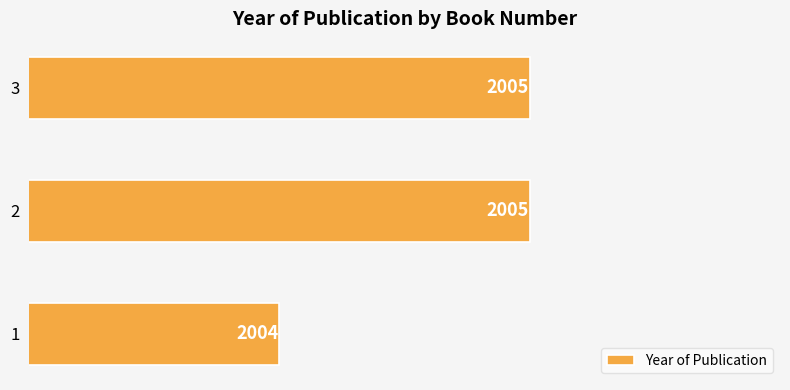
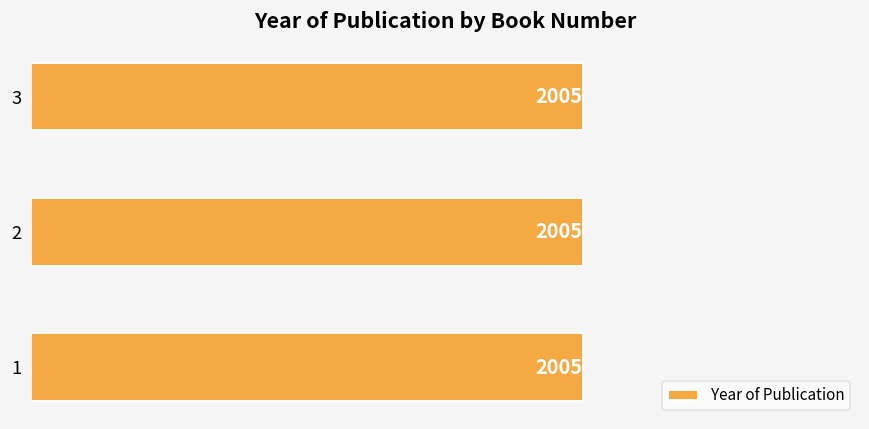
  {
    "3": 2005,
    "2": 2005,
-   "1": 2004
+   "1": 2005
  }
